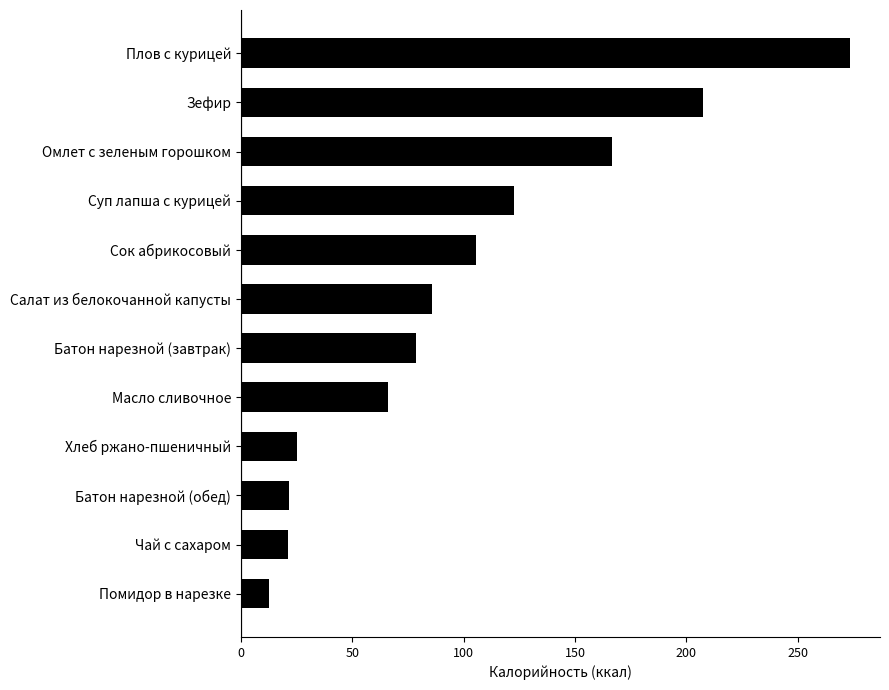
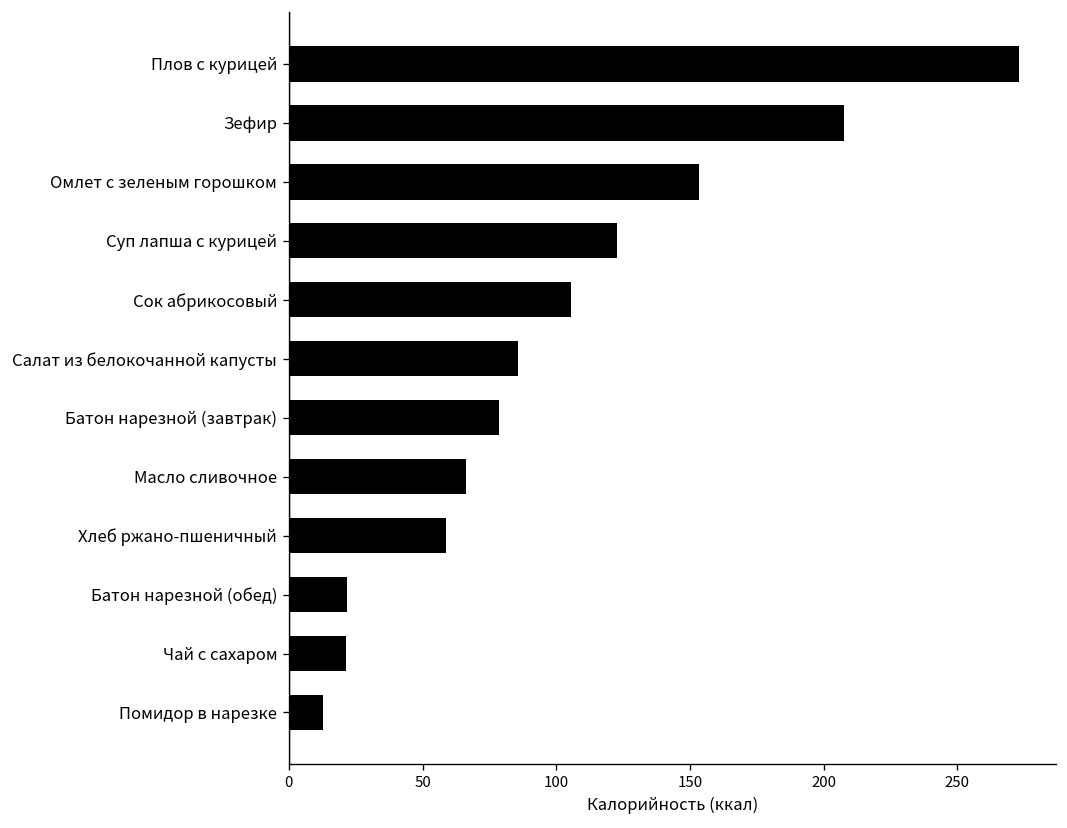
  {
    "Плов с курицей": 273,
    "Зефир": 208,
-   "Омлет с зеленым горошком": 166,
+   "Омлет с зеленым горошком": 154,
    "Суп лапша с курицей": 123,
    "Сок абрикосовый": 106,
    "Салат из белокочанной капусты": 86,
    "Батон нарезной (завтрак)": 79,
    "Масло сливочное": 66,
-   "Хлеб ржано-пшеничный": 25,
+   "Хлеб ржано-пшеничный": 59,
    "Батон нарезной (обед)": 22,
    "Чай с сахаром": 21,
    "Помидор в нарезке": 13
  }
